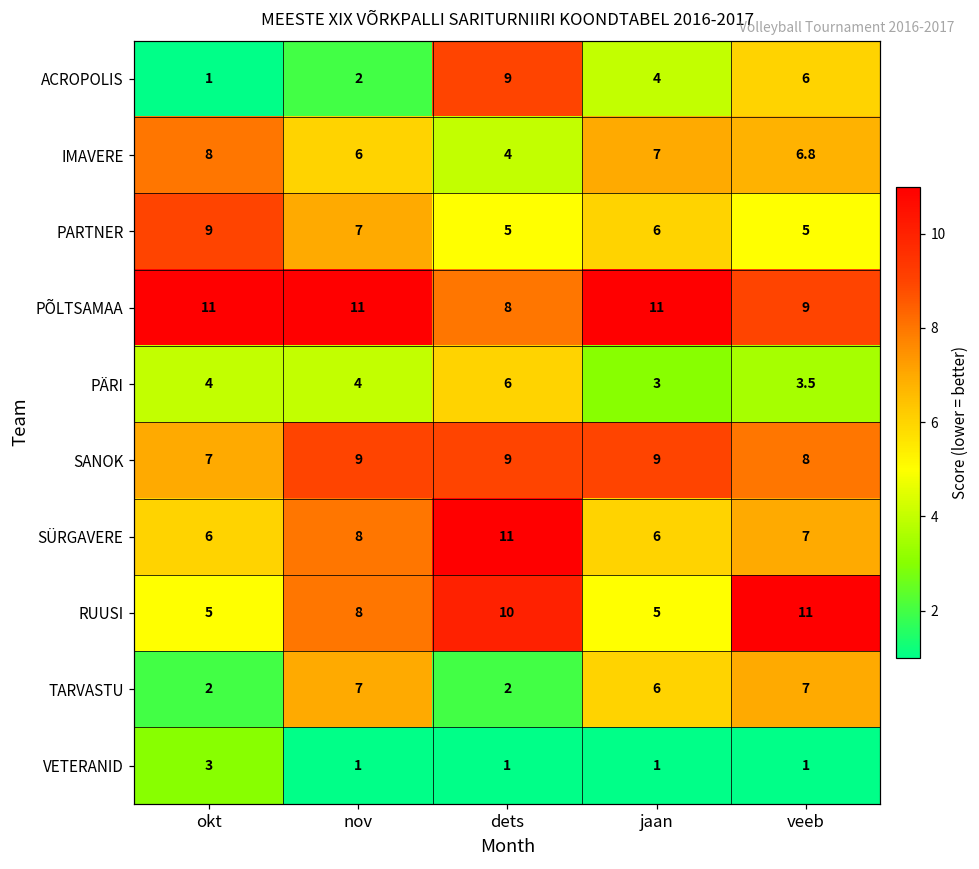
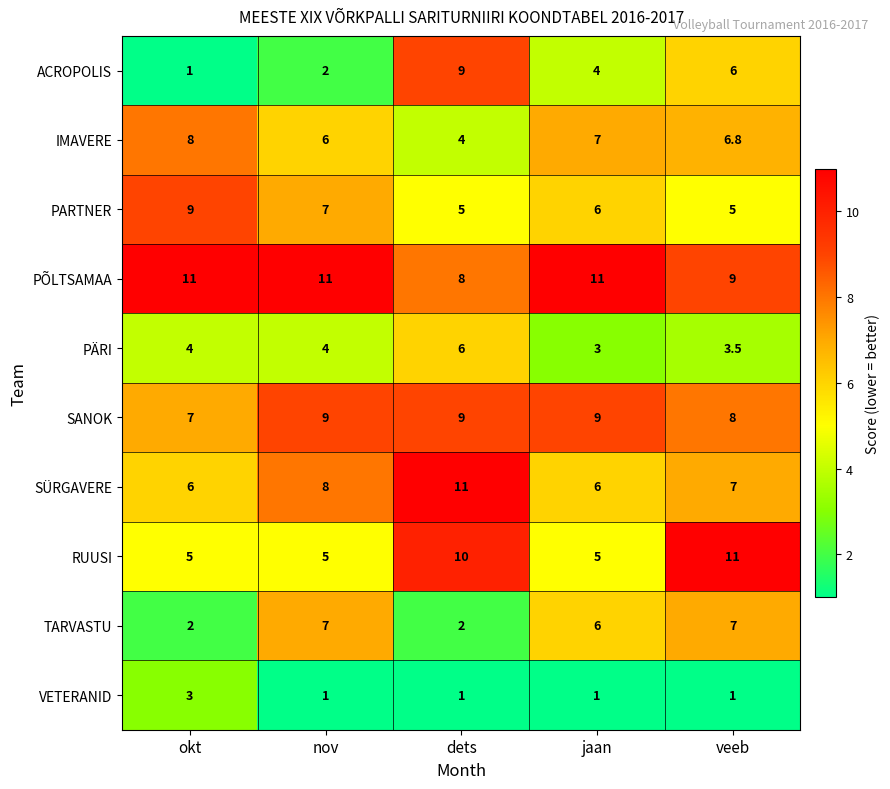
  {
    "ACROPOLIS": {
      "okt": 1,
      "nov": 2,
      "dets": 9,
      "jaan": 4,
      "veeb": 6
    },
    "IMAVERE": {
      "okt": 8,
      "nov": 6,
      "dets": 4,
      "jaan": 7,
      "veeb": 6.8
    },
    "PARTNER": {
      "okt": 9,
      "nov": 7,
      "dets": 5,
      "jaan": 6,
      "veeb": 5
    },
    "PÕLTSAMAA": {
      "okt": 11,
      "nov": 11,
      "dets": 8,
      "jaan": 11,
      "veeb": 9
    },
    "PÄRI": {
      "okt": 4,
      "nov": 4,
      "dets": 6,
      "jaan": 3,
      "veeb": 3.5
    },
    "SANOK": {
      "okt": 7,
      "nov": 9,
      "dets": 9,
      "jaan": 9,
      "veeb": 8
    },
    "SÜRGAVERE": {
      "okt": 6,
      "nov": 8,
      "dets": 11,
      "jaan": 6,
      "veeb": 7
    },
    "RUUSI": {
      "okt": 5,
-     "nov": 8,
+     "nov": 5,
      "dets": 10,
      "jaan": 5,
      "veeb": 11
    },
    "TARVASTU": {
      "okt": 2,
      "nov": 7,
      "dets": 2,
      "jaan": 6,
      "veeb": 7
    },
    "VETERANID": {
      "okt": 3,
      "nov": 1,
      "dets": 1,
      "jaan": 1,
      "veeb": 1
    }
  }
